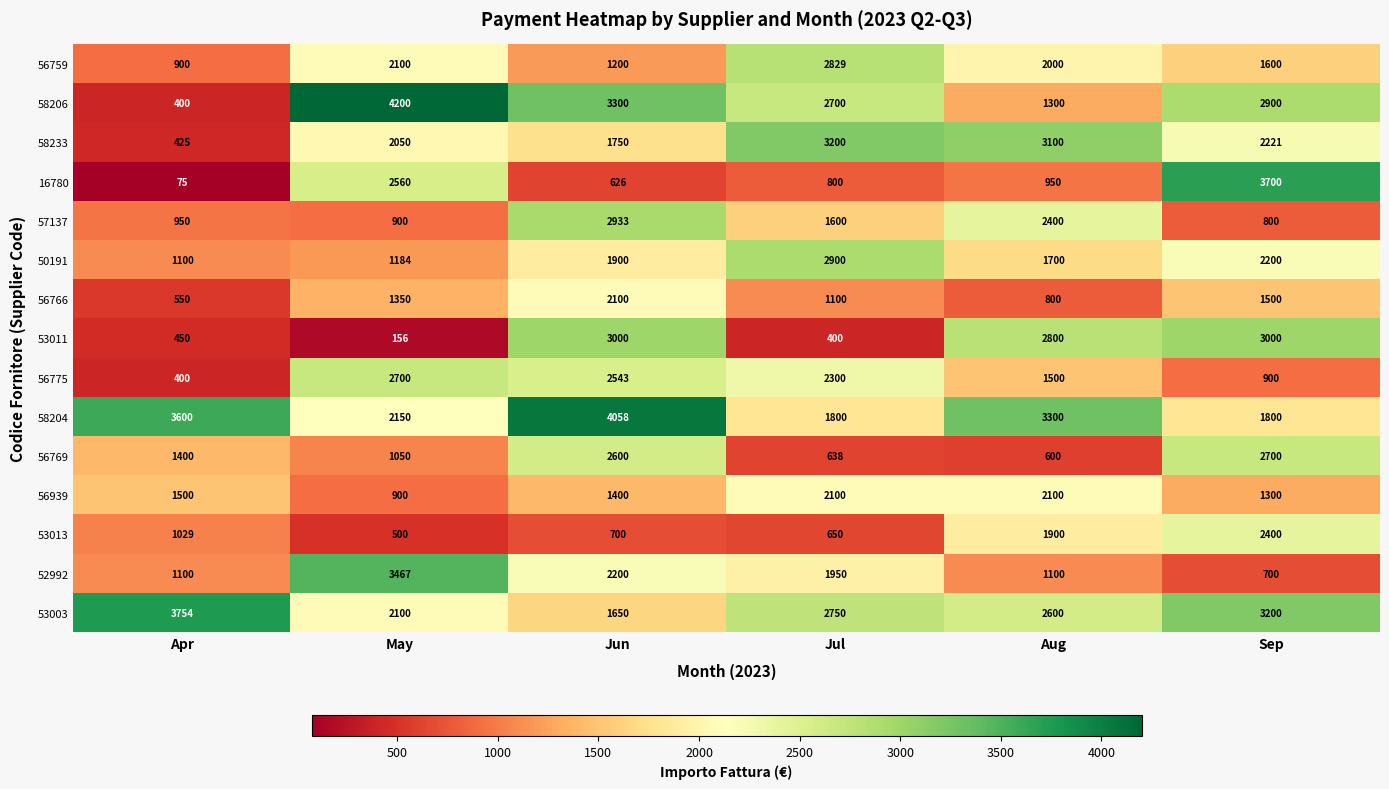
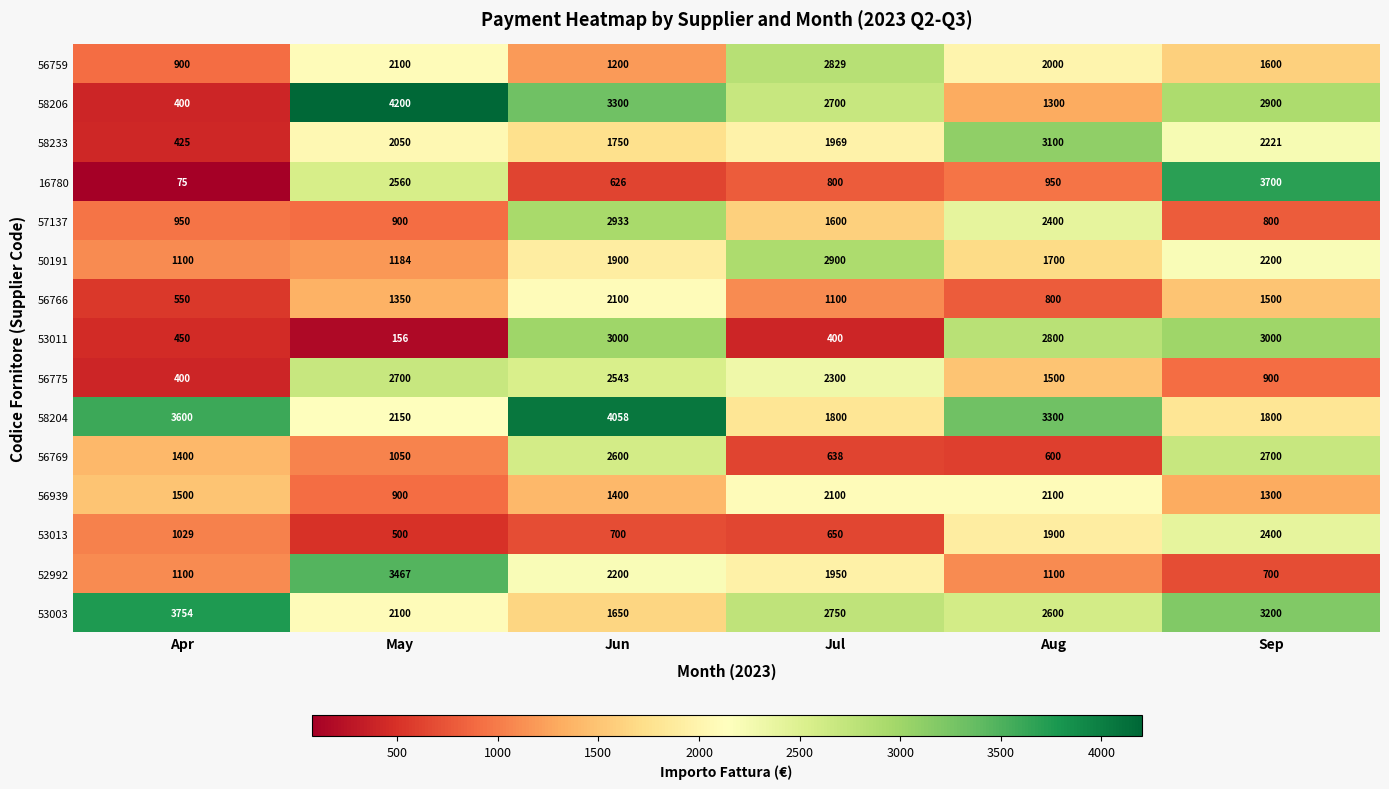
  {
    "56759": {
      "Apr": 900,
      "May": 2100,
      "Jun": 1200,
      "Jul": 2829,
      "Aug": 2000,
      "Sep": 1600
    },
    "58206": {
      "Apr": 400,
      "May": 4200,
      "Jun": 3300,
      "Jul": 2700,
      "Aug": 1300,
      "Sep": 2900
    },
    "58233": {
      "Apr": 425,
      "May": 2050,
      "Jun": 1750,
-     "Jul": 3200,
+     "Jul": 1969,
      "Aug": 3100,
      "Sep": 2221
    },
    "16780": {
      "Apr": 75,
      "May": 2560,
      "Jun": 626,
      "Jul": 800,
      "Aug": 950,
      "Sep": 3700
    },
    "57137": {
      "Apr": 950,
      "May": 900,
      "Jun": 2933,
      "Jul": 1600,
      "Aug": 2400,
      "Sep": 800
    },
    "50191": {
      "Apr": 1100,
      "May": 1184,
      "Jun": 1900,
      "Jul": 2900,
      "Aug": 1700,
      "Sep": 2200
    },
    "56766": {
      "Apr": 550,
      "May": 1350,
      "Jun": 2100,
      "Jul": 1100,
      "Aug": 800,
      "Sep": 1500
    },
    "53011": {
      "Apr": 450,
      "May": 156,
      "Jun": 3000,
      "Jul": 400,
      "Aug": 2800,
      "Sep": 3000
    },
    "56775": {
      "Apr": 400,
      "May": 2700,
      "Jun": 2543,
      "Jul": 2300,
      "Aug": 1500,
      "Sep": 900
    },
    "58204": {
      "Apr": 3600,
      "May": 2150,
      "Jun": 4058,
      "Jul": 1800,
      "Aug": 3300,
      "Sep": 1800
    },
    "56769": {
      "Apr": 1400,
      "May": 1050,
      "Jun": 2600,
      "Jul": 638,
      "Aug": 600,
      "Sep": 2700
    },
    "56939": {
      "Apr": 1500,
      "May": 900,
      "Jun": 1400,
      "Jul": 2100,
      "Aug": 2100,
      "Sep": 1300
    },
    "53013": {
      "Apr": 1029,
      "May": 500,
      "Jun": 700,
      "Jul": 650,
      "Aug": 1900,
      "Sep": 2400
    },
    "52992": {
      "Apr": 1100,
      "May": 3467,
      "Jun": 2200,
      "Jul": 1950,
      "Aug": 1100,
      "Sep": 700
    },
    "53003": {
      "Apr": 3754,
      "May": 2100,
      "Jun": 1650,
      "Jul": 2750,
      "Aug": 2600,
      "Sep": 3200
    }
  }
